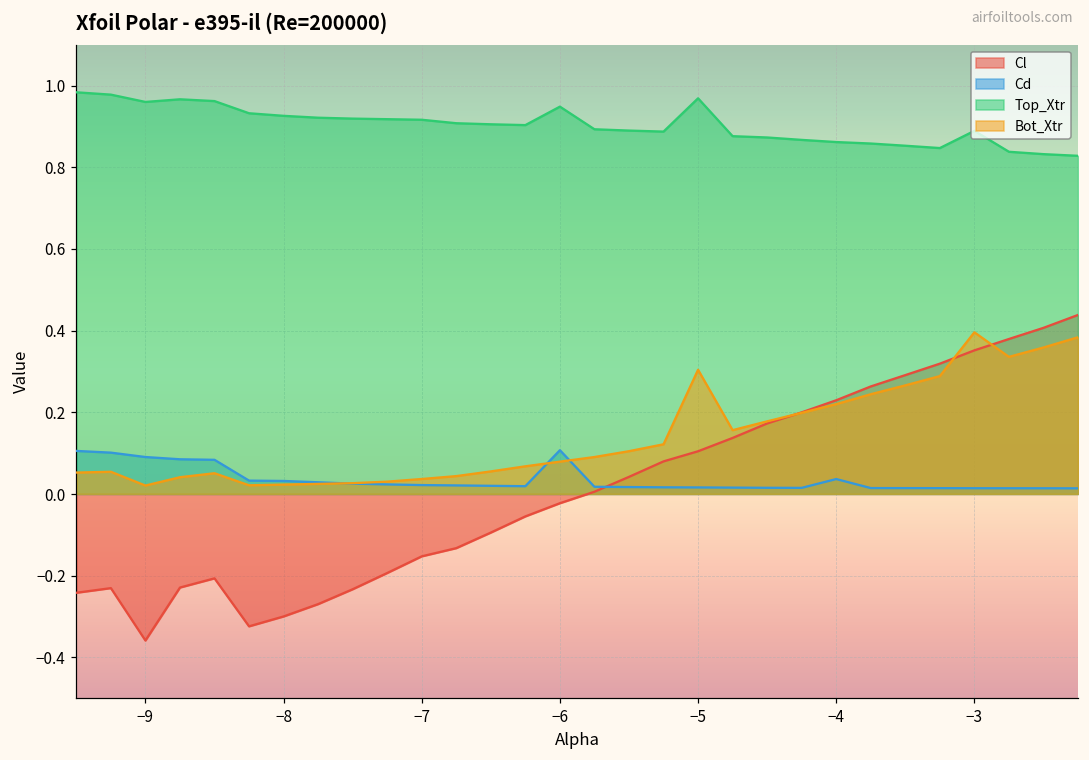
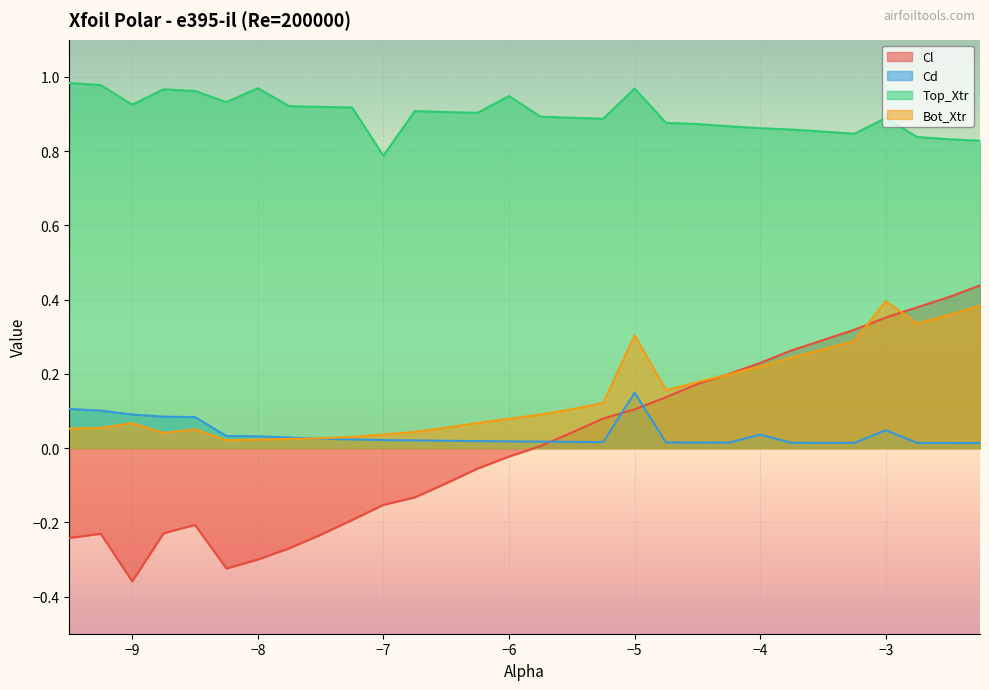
  {
    "Cd": {
      "−9": 0.09,
      "−8": 0.03,
      "−7": 0.02,
-     "−6": 0.11,
-     "−5": 0.02,
+     "−6": 0.02,
+     "−5": 0.15,
      "−4": 0.04,
-     "−3": 0.01
+     "−3": 0.05
    },
    "Top_Xtr": {
-     "−9": 0.96,
-     "−8": 0.93,
-     "−7": 0.92,
+     "−9": 0.93,
+     "−8": 0.97,
+     "−7": 0.79,
      "−6": 0.95,
      "−5": 0.97,
      "−4": 0.86
    },
    "Bot_Xtr": {
-     "−9": 0.02,
+     "−9": 0.07,
      "−8": 0.02,
      "−7": 0.04,
      "−6": 0.08,
      "−5": 0.30,
      "−4": 0.22,
      "−3": 0.40
    }
  }
